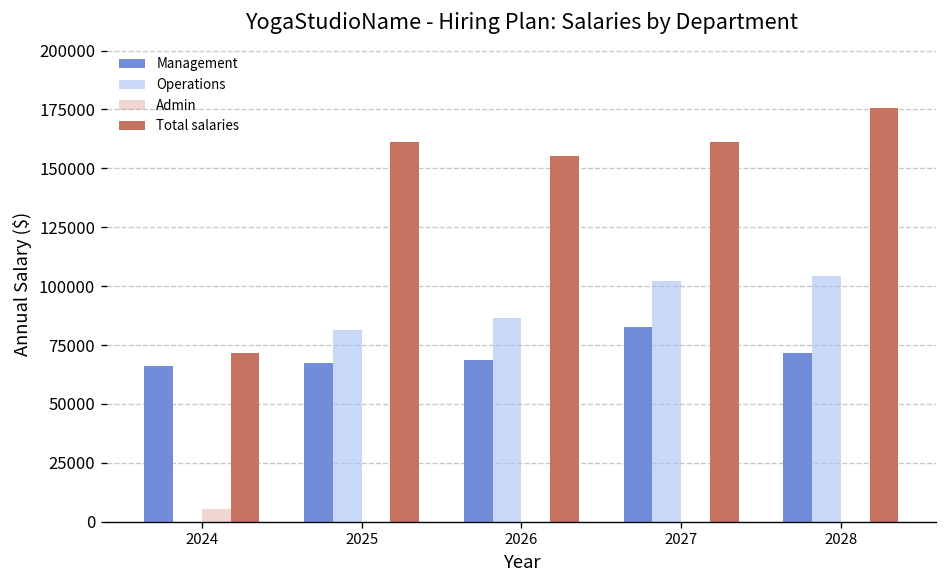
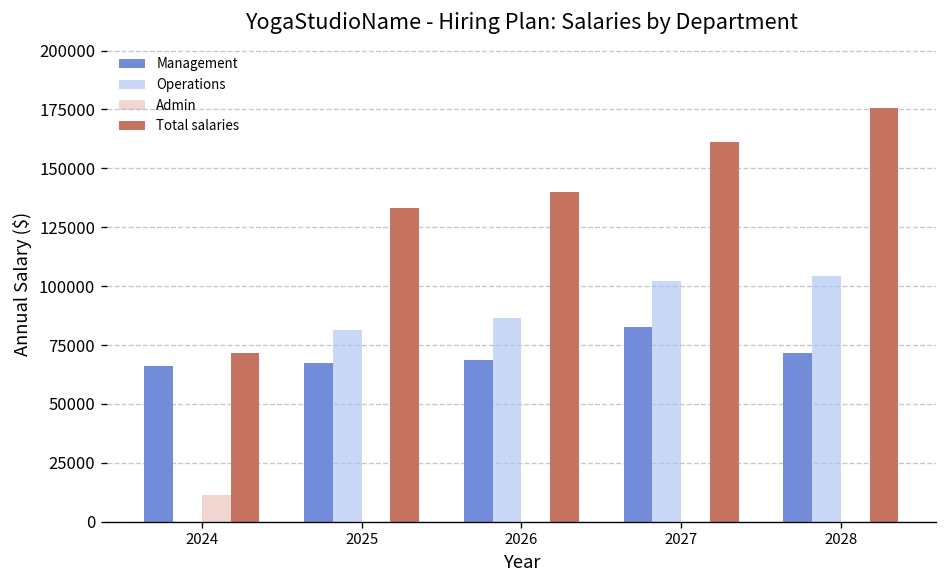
  {
    "Management": {
      "2024": 66000,
      "2025": 67000,
      "2026": 69000,
      "2027": 83000,
      "2028": 71000
    },
    "Operations": {
      "2024": 0,
      "2025": 82000,
      "2026": 87000,
      "2027": 102000,
      "2028": 104000
    },
    "Admin": {
-     "2024": 6000,
+     "2024": 11000,
      "2025": 0,
      "2026": 0,
      "2027": 0,
      "2028": 0
    },
    "Total salaries": {
      "2024": 72000,
-     "2025": 161000,
-     "2026": 155000,
+     "2025": 133000,
+     "2026": 140000,
      "2027": 161000,
      "2028": 176000
    }
  }
